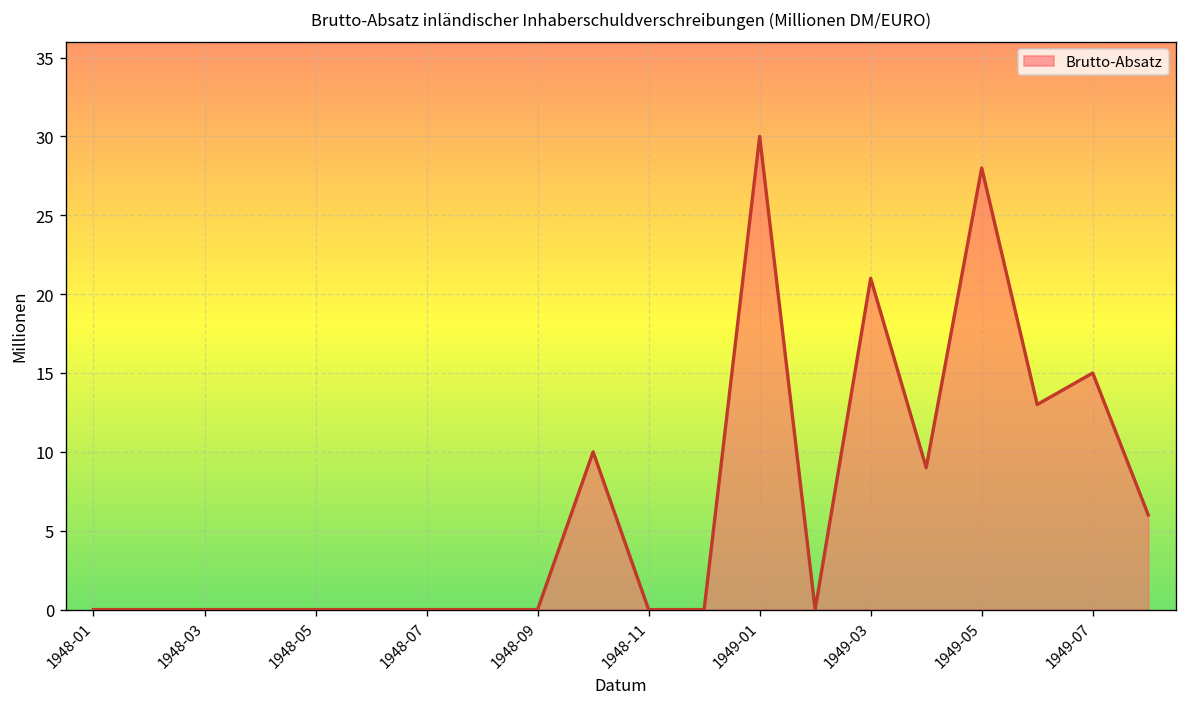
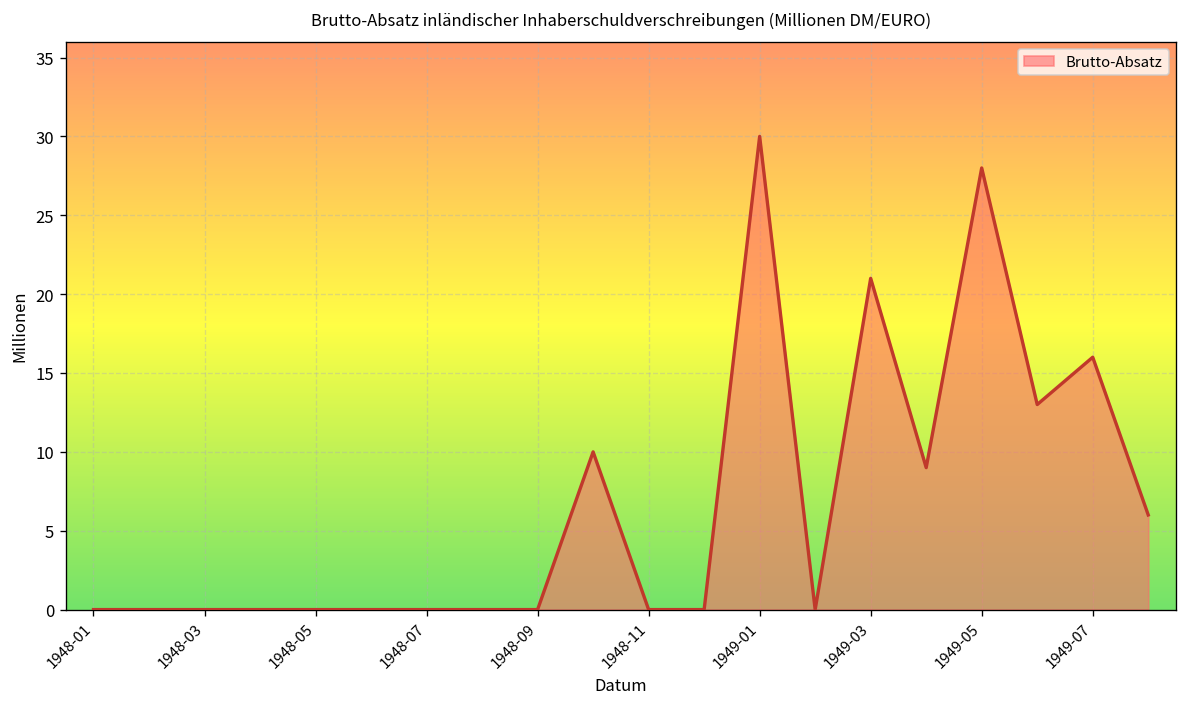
  {
    "1948-01": 0,
    "1948-03": 0,
    "1948-05": 0,
    "1948-07": 0,
    "1948-09": 0,
    "1948-11": 0,
    "1949-01": 30,
    "1949-03": 21,
    "1949-05": 28,
-   "1949-07": 15
+   "1949-07": 16
  }
